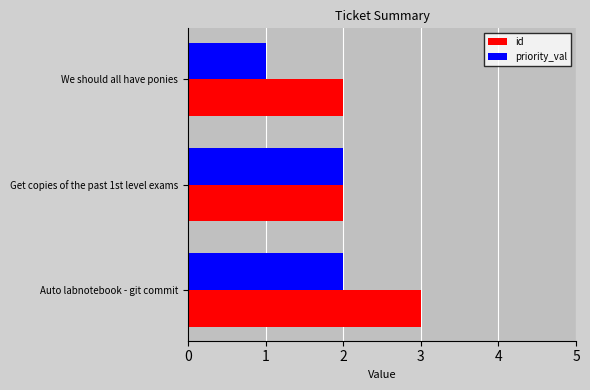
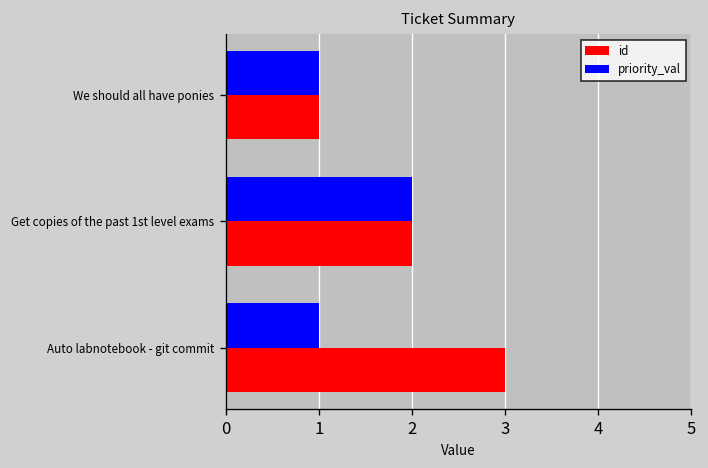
  {
    "id": {
-     "We should all have ponies": 2,
+     "We should all have ponies": 1,
      "Get copies of the past 1st level exams": 2,
      "Auto labnotebook - git commit": 3
    },
    "priority_val": {
      "We should all have ponies": 1,
      "Get copies of the past 1st level exams": 2,
-     "Auto labnotebook - git commit": 2
+     "Auto labnotebook - git commit": 1
    }
  }
